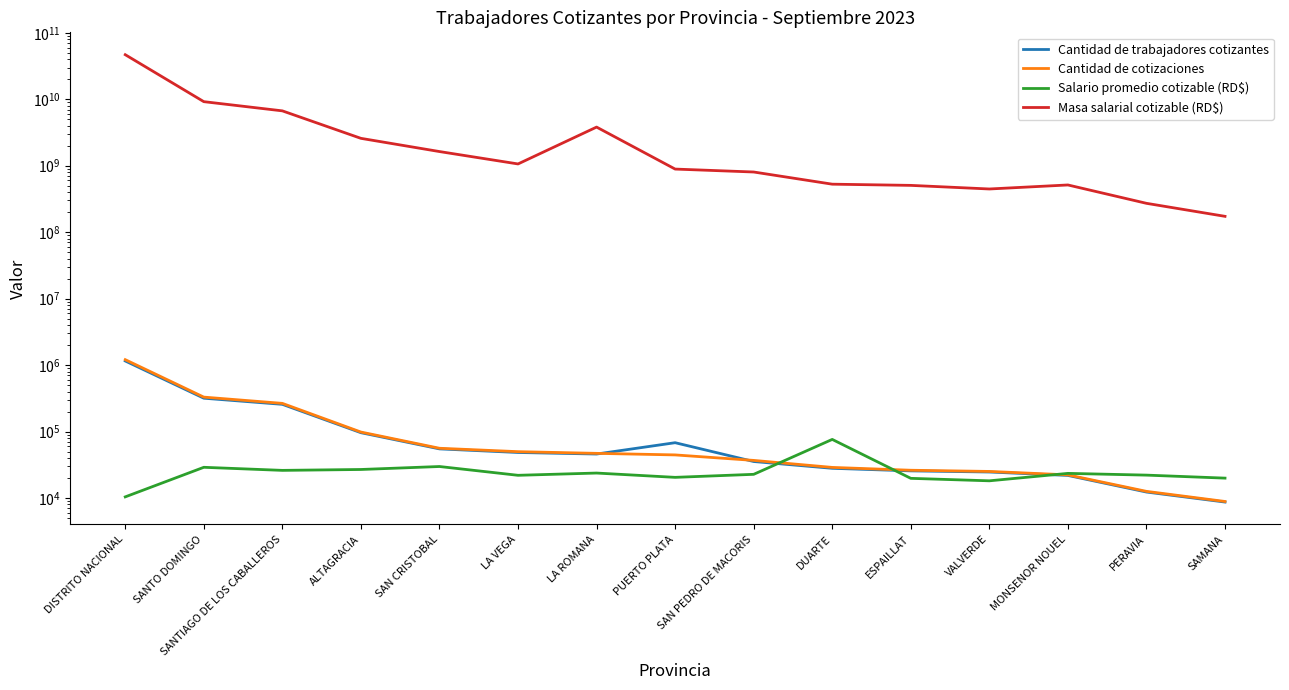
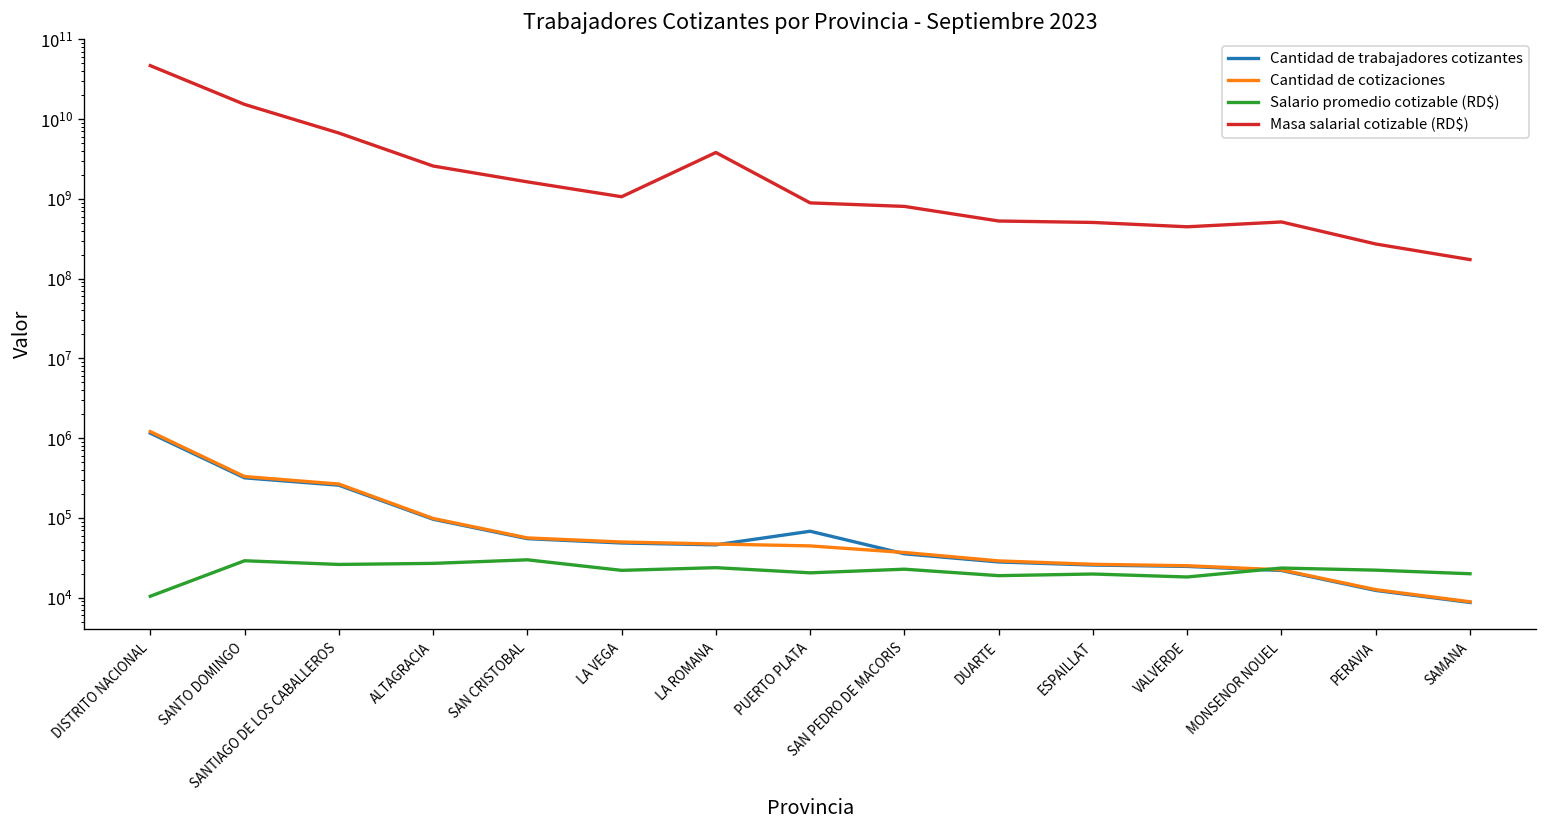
  {
    "Cantidad de trabajadores cotizantes": {
      "PUERTO PLATA": 70000
    },
    "Cantidad de cotizaciones": {
      "PUERTO PLATA": 40000
    },
    "Salario promedio cotizable (RD$)": {
      "DISTRITO NACIONAL": 10000,
      "SANTO DOMINGO": 30000,
      "SANTIAGO DE LOS CABALLEROS": 26000,
      "ALTAGRACIA": 27000,
      "SAN CRISTOBAL": 30000,
      "LA VEGA": 22000,
      "LA ROMANA": 24000,
      "PUERTO PLATA": 20000,
      "SAN PEDRO DE MACORIS": 23000,
-     "DUARTE": 80000,
+     "DUARTE": 19000,
      "ESPAILLAT": 20000,
      "VALVERDE": 18000,
      "PERAVIA": 22000,
      "SAMANA": 20000
    },
    "Masa salarial cotizable (RD$)": {
      "DISTRITO NACIONAL": 50000000000,
-     "SANTO DOMINGO": 9000000000,
+     "SANTO DOMINGO": 15000000000,
      "SANTIAGO DE LOS CABALLEROS": 7000000000,
      "ALTAGRACIA": 2600000000,
      "SAN CRISTOBAL": 1600000000,
      "LA VEGA": 1100000000,
      "LA ROMANA": 4000000000,
      "PUERTO PLATA": 900000000,
      "SAN PEDRO DE MACORIS": 800000000,
      "DUARTE": 500000000,
      "ESPAILLAT": 500000000,
      "VALVERDE": 400000000,
      "MONSENOR NOUEL": 500000000,
      "PERAVIA": 270000000,
      "SAMANA": 170000000
    }
  }
